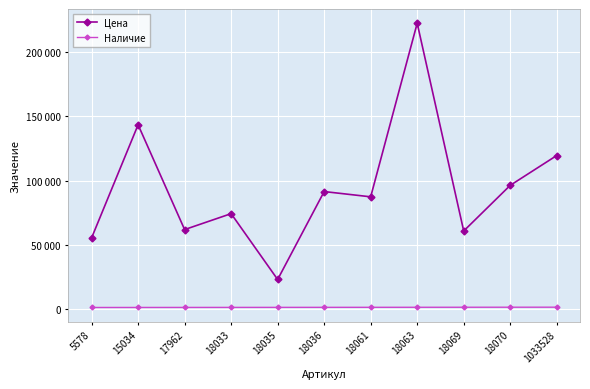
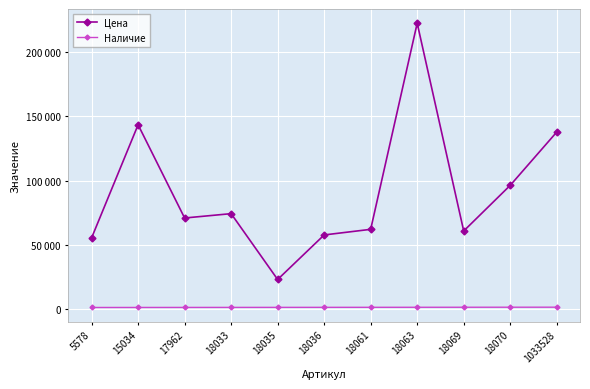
  {
    "Цена": {
      "5578": 55000,
      "15034": 143000,
-     "17962": 62000,
+     "17962": 71000,
      "18033": 74000,
      "18035": 23000,
-     "18036": 91000,
-     "18061": 87000,
+     "18036": 58000,
+     "18061": 62000,
      "18063": 223000,
      "18069": 61000,
      "18070": 96000,
-     "1033528": 120000
+     "1033528": 138000
    },
    "Наличие": {
      "5578": 1000,
      "15034": 1000,
      "17962": 1000,
      "18033": 1000,
      "18035": 1000,
      "18036": 1000,
      "18061": 1000,
      "18063": 1000,
      "18069": 1000,
      "18070": 1000,
      "1033528": 1000
    }
  }
